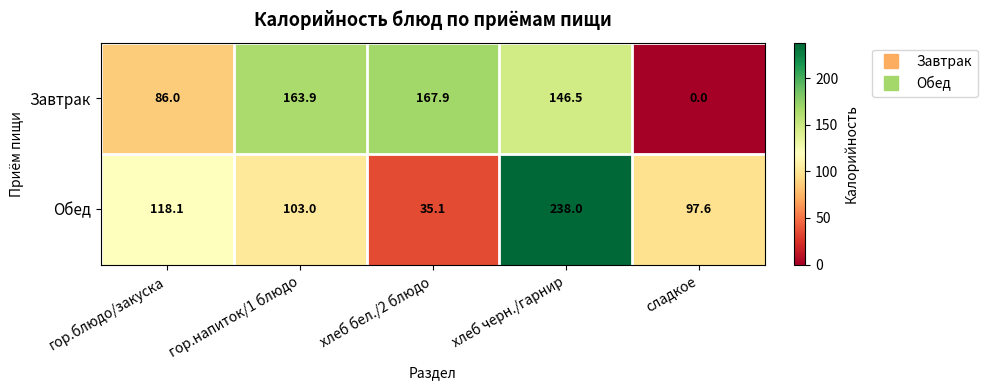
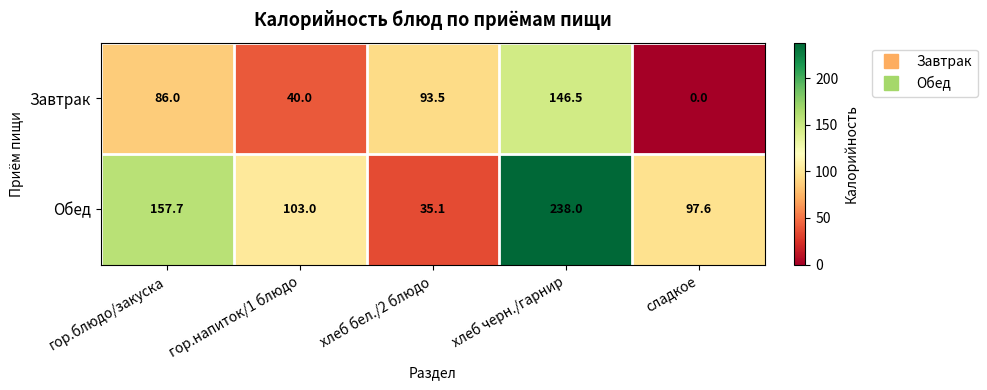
  {
    "Завтрак": {
      "гор.блюдо/закуска": 86.0,
-     "гор.напиток/1 блюдо": 163.9,
-     "хлеб бел./2 блюдо": 167.9,
+     "гор.напиток/1 блюдо": 40.0,
+     "хлеб бел./2 блюдо": 93.5,
      "хлеб черн./гарнир": 146.5,
      "сладкое": 0.0
    },
    "Обед": {
-     "гор.блюдо/закуска": 118.1,
+     "гор.блюдо/закуска": 157.7,
      "гор.напиток/1 блюдо": 103.0,
      "хлеб бел./2 блюдо": 35.1,
      "хлеб черн./гарнир": 238.0,
      "сладкое": 97.6
    }
  }
